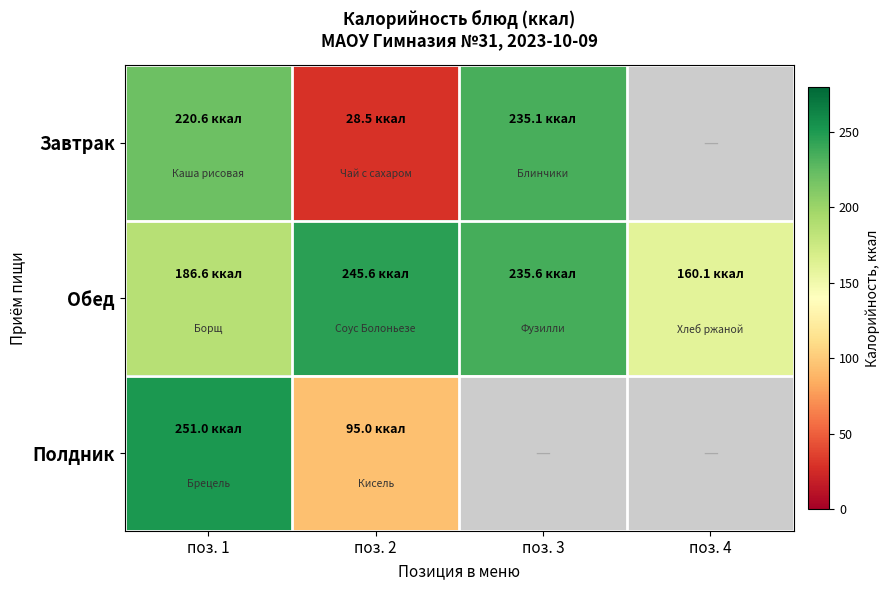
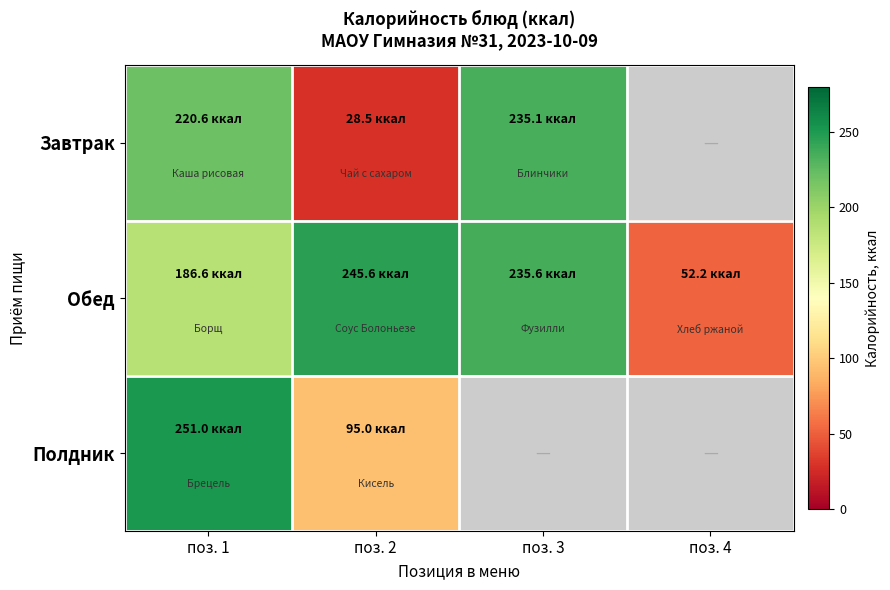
  {
    "Обед": {
-     "поз. 4": 160.1
+     "поз. 4": 52.2
    }
  }
